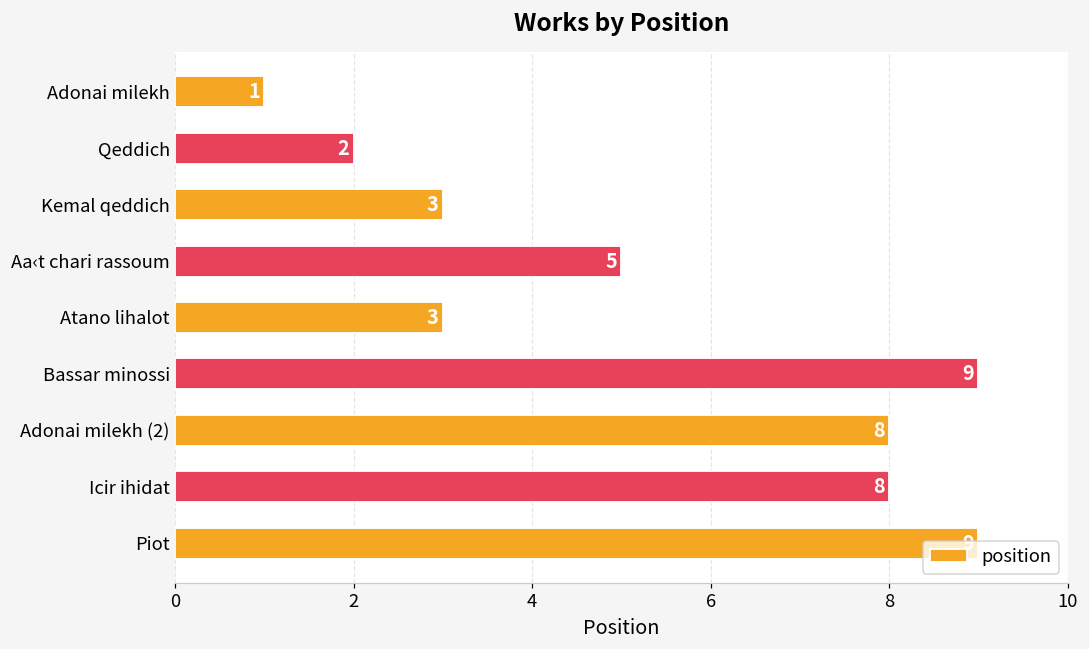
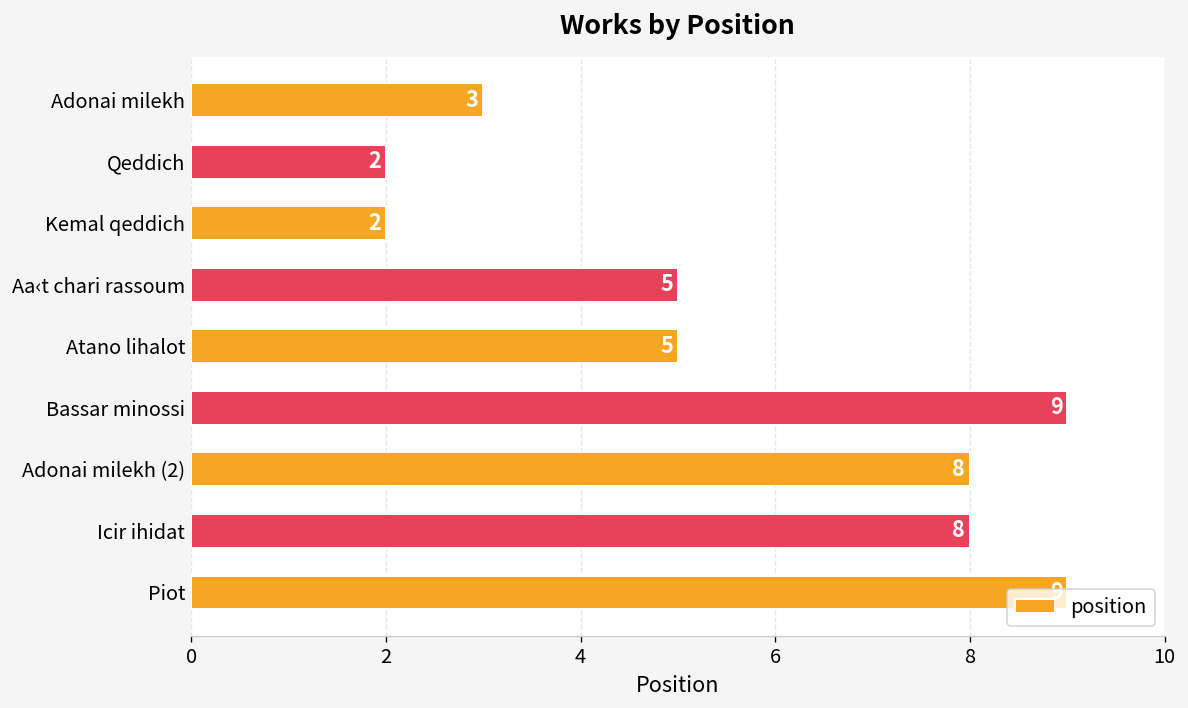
  {
-   "Adonai milekh": 1,
+   "Adonai milekh": 3,
    "Qeddich": 2,
-   "Kemal qeddich": 3,
+   "Kemal qeddich": 2,
    "Aa‹t chari rassoum": 5,
-   "Atano lihalot": 3,
+   "Atano lihalot": 5,
    "Bassar minossi": 9,
    "Adonai milekh (2)": 8,
    "Icir ihidat": 8
  }
